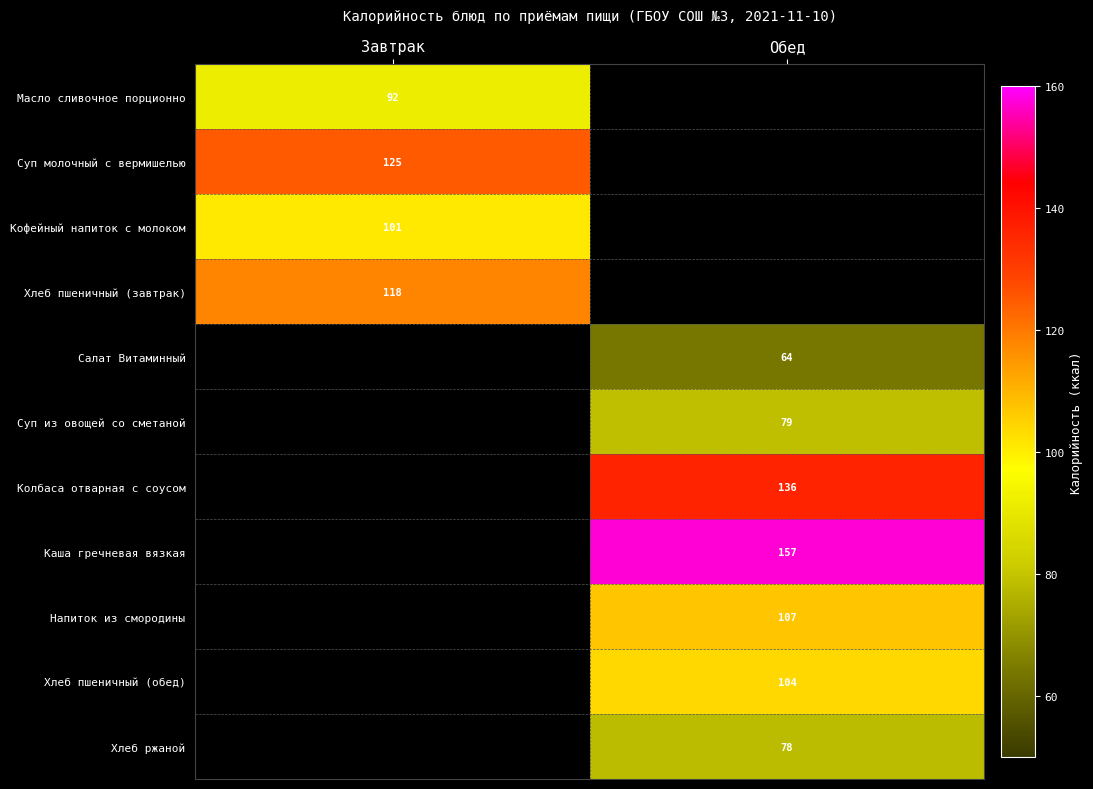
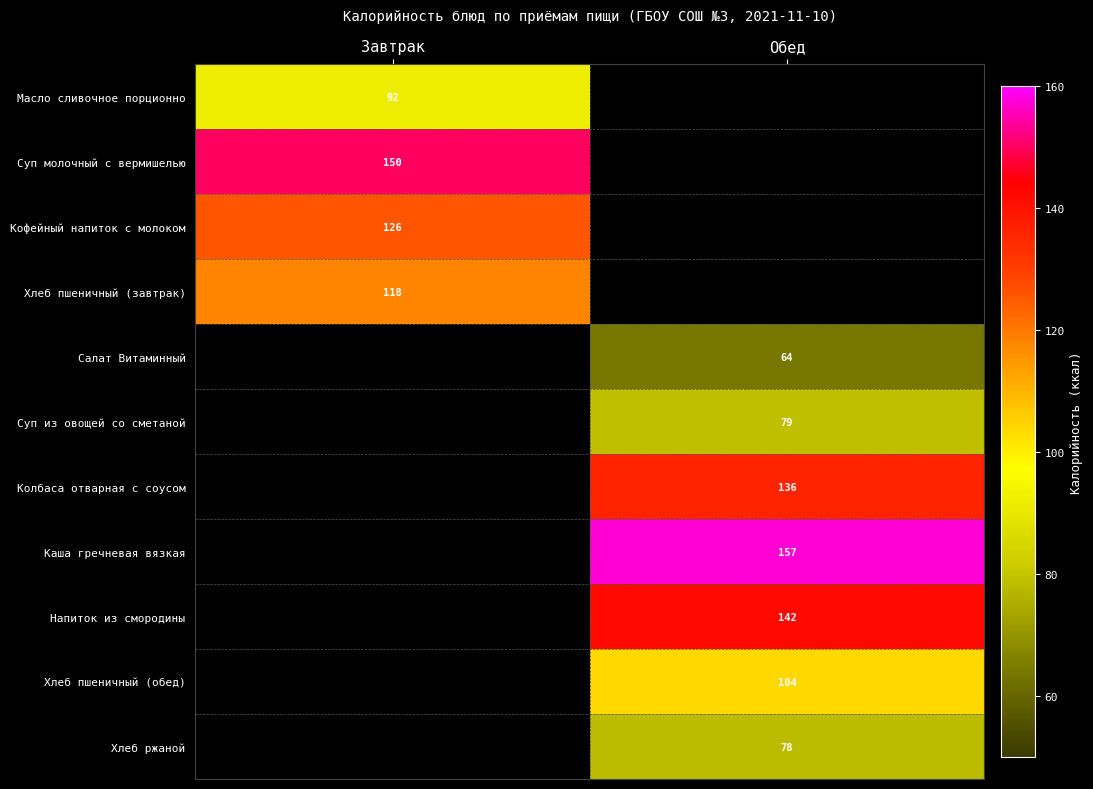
  {
    "Масло сливочное порционно": {
      "Завтрак": 92
    },
    "Суп молочный с вермишелью": {
-     "Завтрак": 125
+     "Завтрак": 150
    },
    "Кофейный напиток с молоком": {
-     "Завтрак": 101
+     "Завтрак": 126
    },
    "Хлеб пшеничный (завтрак)": {
      "Завтрак": 118
    },
    "Салат Витаминный": {
      "Обед": 64
    },
    "Суп из овощей со сметаной": {
      "Обед": 79
    },
    "Колбаса отварная с соусом": {
      "Обед": 136
    },
    "Каша гречневая вязкая": {
      "Обед": 157
    },
    "Напиток из смородины": {
-     "Обед": 107
+     "Обед": 142
    },
    "Хлеб пшеничный (обед)": {
      "Обед": 104
    },
    "Хлеб ржаной": {
      "Обед": 78
    }
  }
